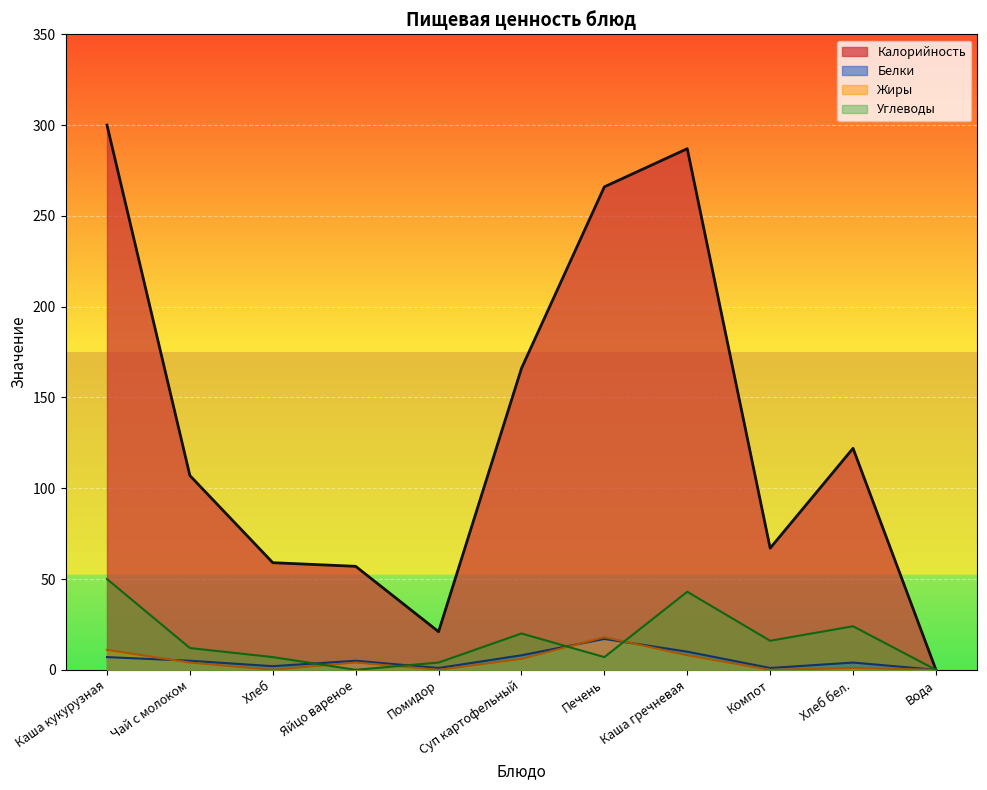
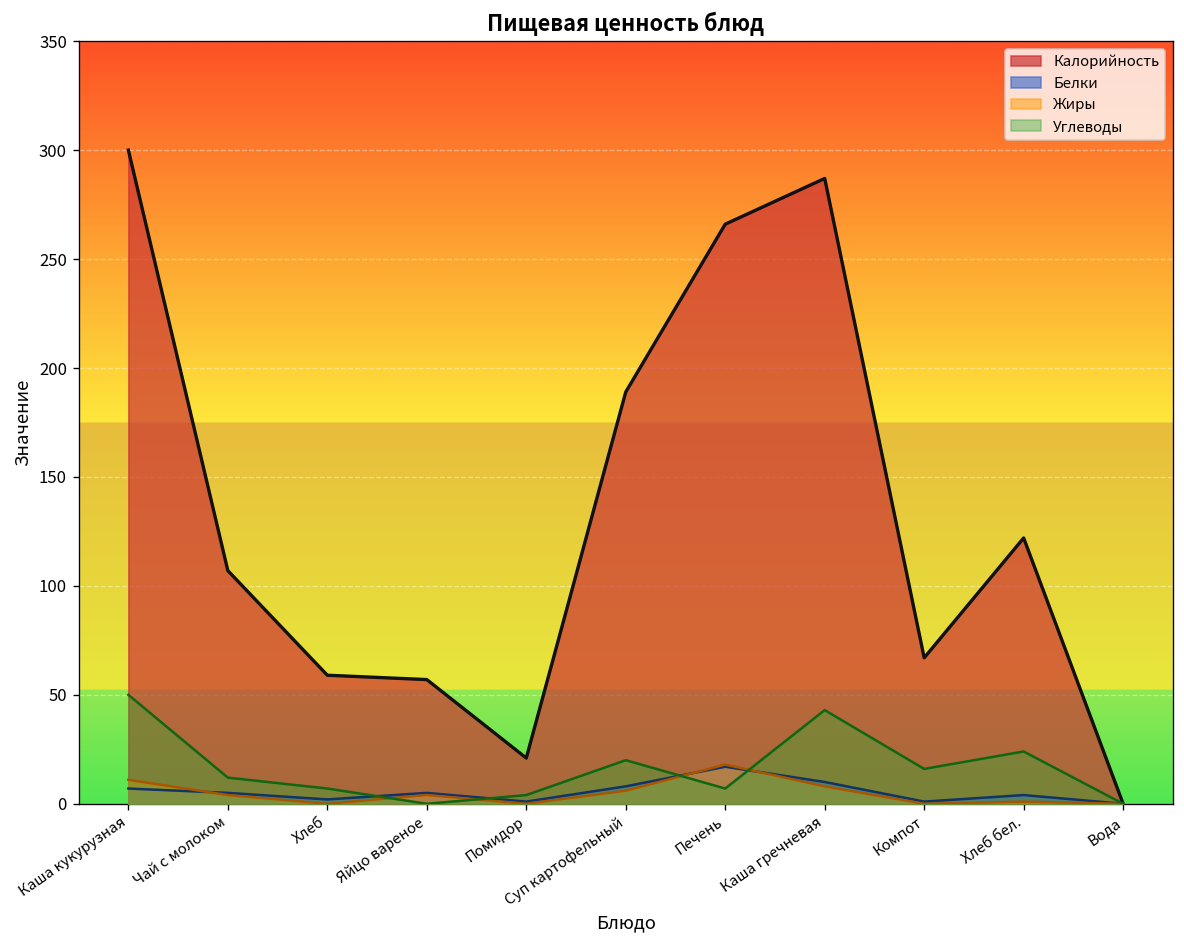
  {
    "Калорийность": {
      "Каша кукурузная": 300,
      "Чай с молоком": 107,
      "Хлеб": 59,
      "Яйцо вареное": 57,
      "Помидор": 21,
-     "Суп картофельный": 166,
+     "Суп картофельный": 189,
      "Печень": 266,
      "Каша гречневая": 287,
      "Компот": 67,
      "Хлеб бел.": 122
    },
    "Белки": {
      "Каша кукурузная": 7,
      "Хлеб": 2,
      "Суп картофельный": 8,
      "Каша гречневая": 10,
      "Хлеб бел.": 4
    },
    "Жиры": {
      "Каша кукурузная": 11,
      "Хлеб": 0,
      "Суп картофельный": 6,
      "Каша гречневая": 8,
      "Хлеб бел.": 1
    },
    "Углеводы": {
      "Каша кукурузная": 50,
      "Чай с молоком": 12,
      "Хлеб": 7,
      "Яйцо вареное": 0,
      "Помидор": 4,
      "Суп картофельный": 20,
      "Печень": 7,
      "Каша гречневая": 43,
      "Компот": 16,
      "Хлеб бел.": 24
    }
  }
